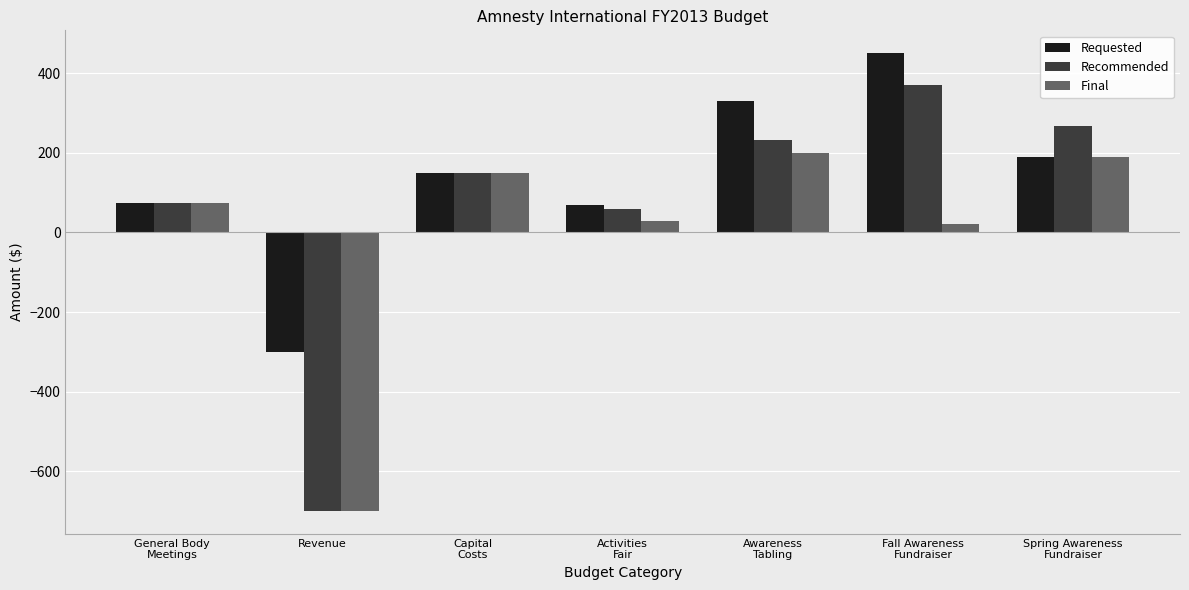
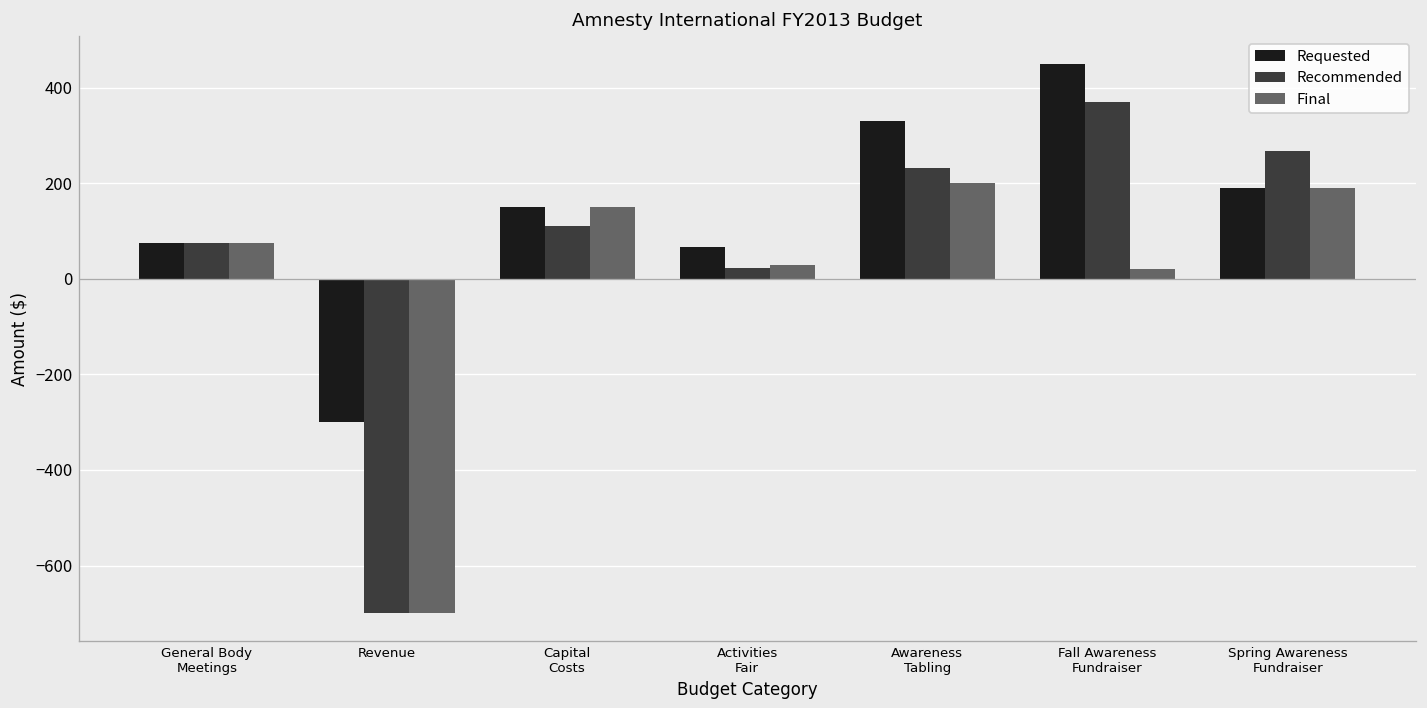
  {
    "Requested": {
      "General Body Meetings": 80,
      "Revenue": -300,
      "Capital Costs": 150,
      "Activities Fair": 70,
      "Awareness Tabling": 330,
      "Fall Awareness Fundraiser": 450,
      "Spring Awareness Fundraiser": 190
    },
    "Recommended": {
      "General Body Meetings": 80,
      "Revenue": -700,
-     "Capital Costs": 150,
-     "Activities Fair": 60,
+     "Capital Costs": 110,
+     "Activities Fair": 20,
      "Awareness Tabling": 230,
      "Fall Awareness Fundraiser": 370,
      "Spring Awareness Fundraiser": 270
    },
    "Final": {
      "General Body Meetings": 80,
      "Revenue": -700,
      "Capital Costs": 150,
      "Activities Fair": 30,
      "Awareness Tabling": 200,
      "Fall Awareness Fundraiser": 20,
      "Spring Awareness Fundraiser": 190
    }
  }
